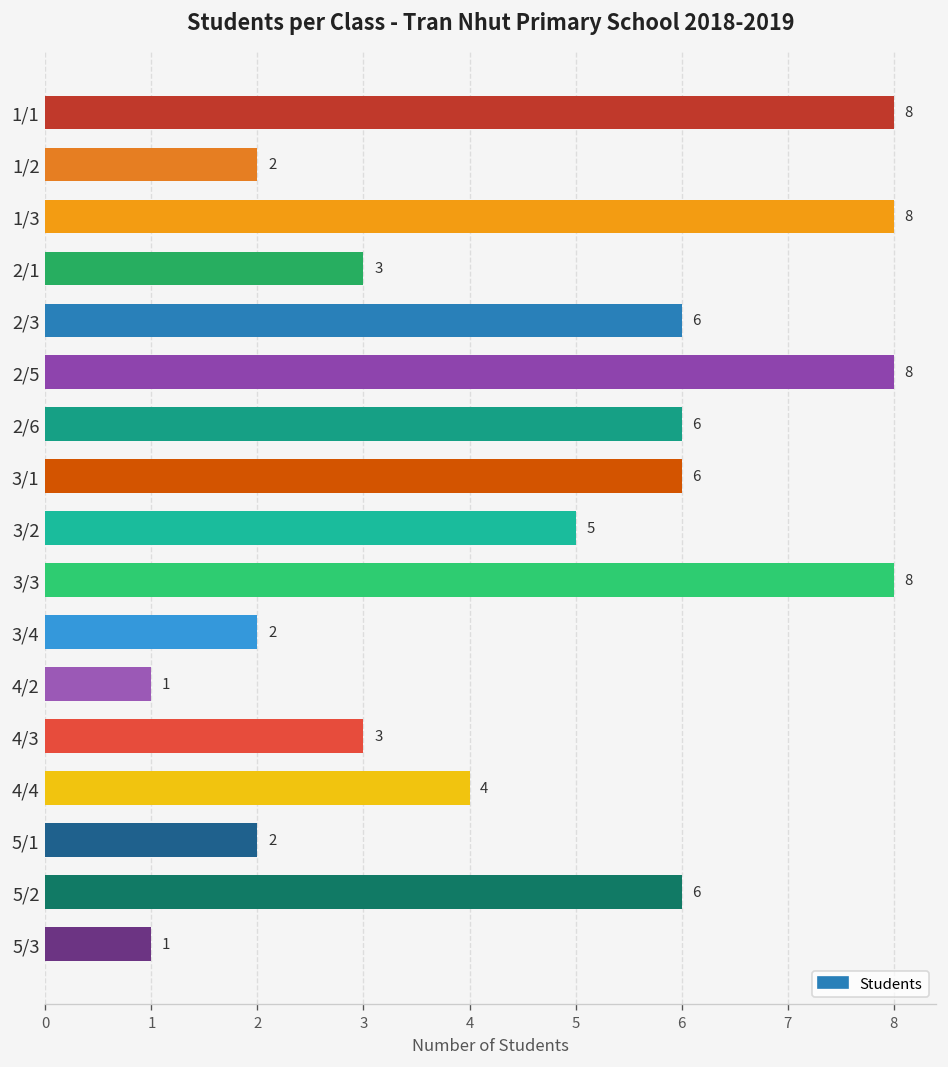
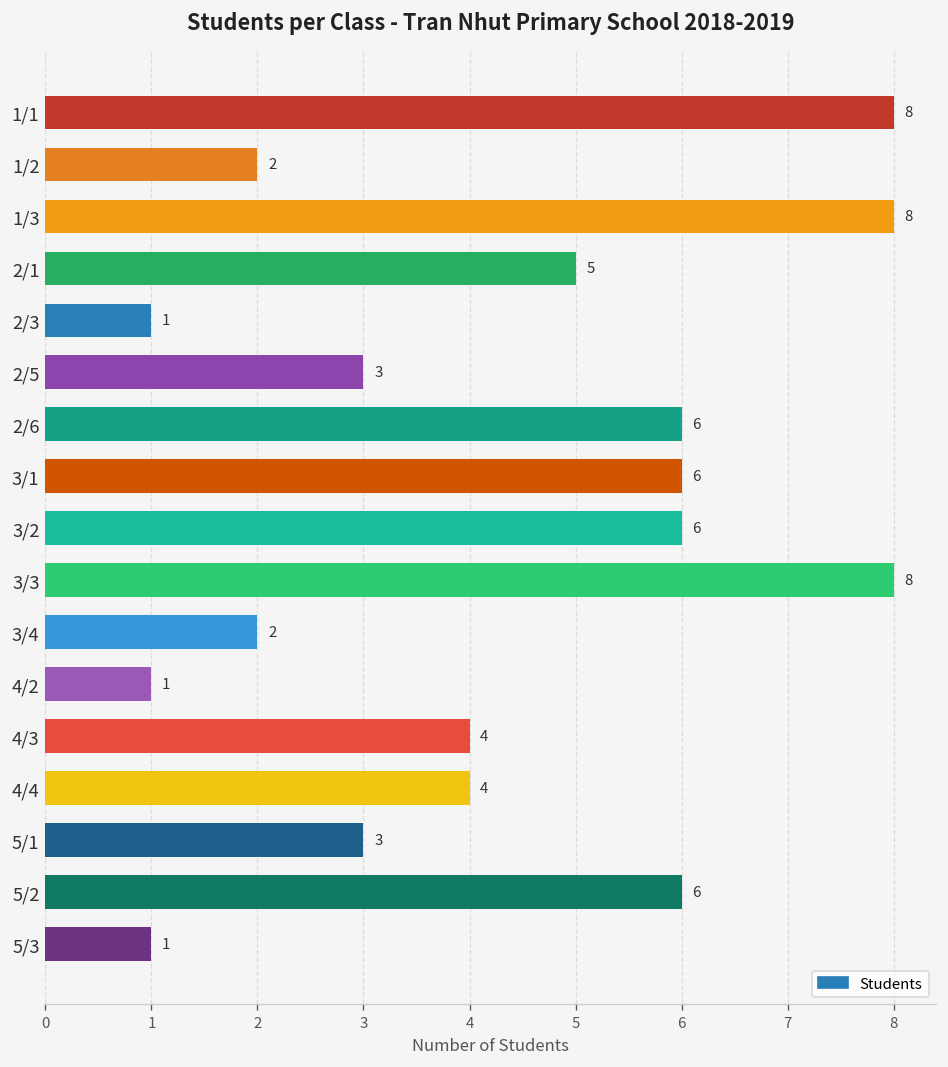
  {
    "1/1": 8,
    "1/2": 2,
    "1/3": 8,
-   "2/1": 3,
-   "2/3": 6,
-   "2/5": 8,
+   "2/1": 5,
+   "2/3": 1,
+   "2/5": 3,
    "2/6": 6,
    "3/1": 6,
-   "3/2": 5,
+   "3/2": 6,
    "3/3": 8,
    "3/4": 2,
    "4/2": 1,
-   "4/3": 3,
+   "4/3": 4,
    "4/4": 4,
-   "5/1": 2,
+   "5/1": 3,
    "5/2": 6,
    "5/3": 1
  }
